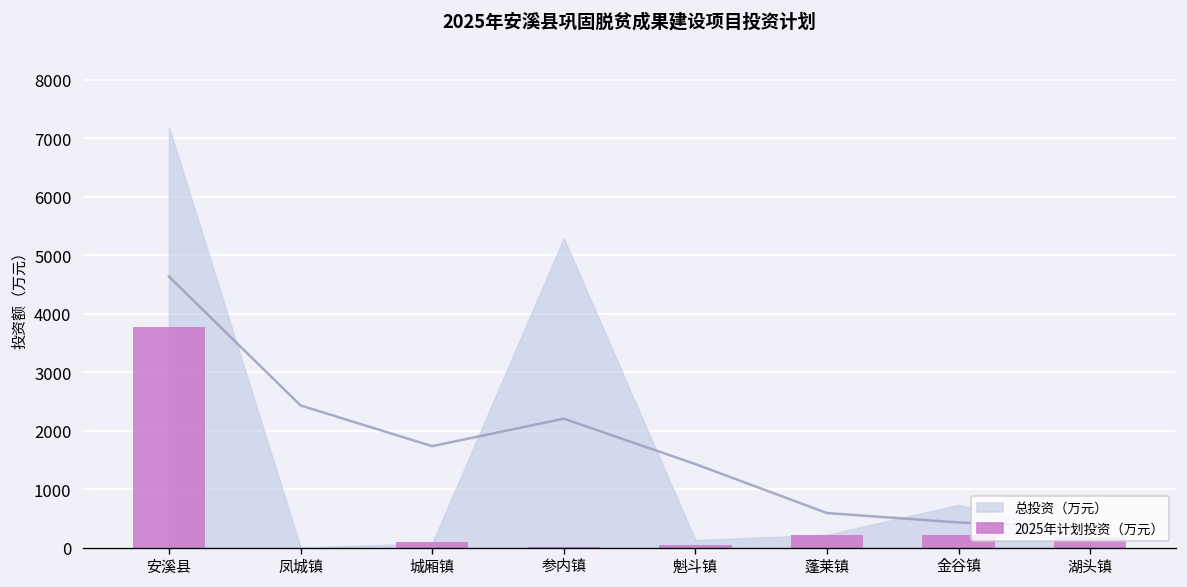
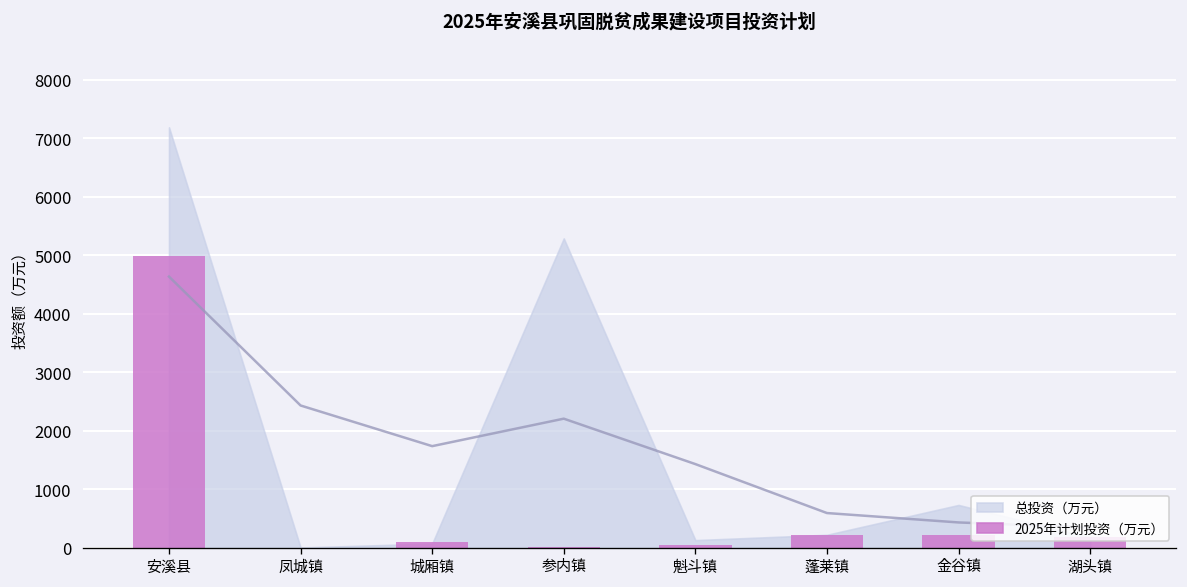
  {
    "2025年计划投资（万元）": {
-     "安溪县": 3800,
+     "安溪县": 5000,
      "城厢镇": 100,
      "魁斗镇": 100,
      "蓬莱镇": 200,
      "金谷镇": 200
    },
    "总投资（万元）": {
      "安溪县": 7200,
      "城厢镇": 100,
      "参内镇": 5300,
      "魁斗镇": 100,
      "蓬莱镇": 200,
      "金谷镇": 700
    }
  }
